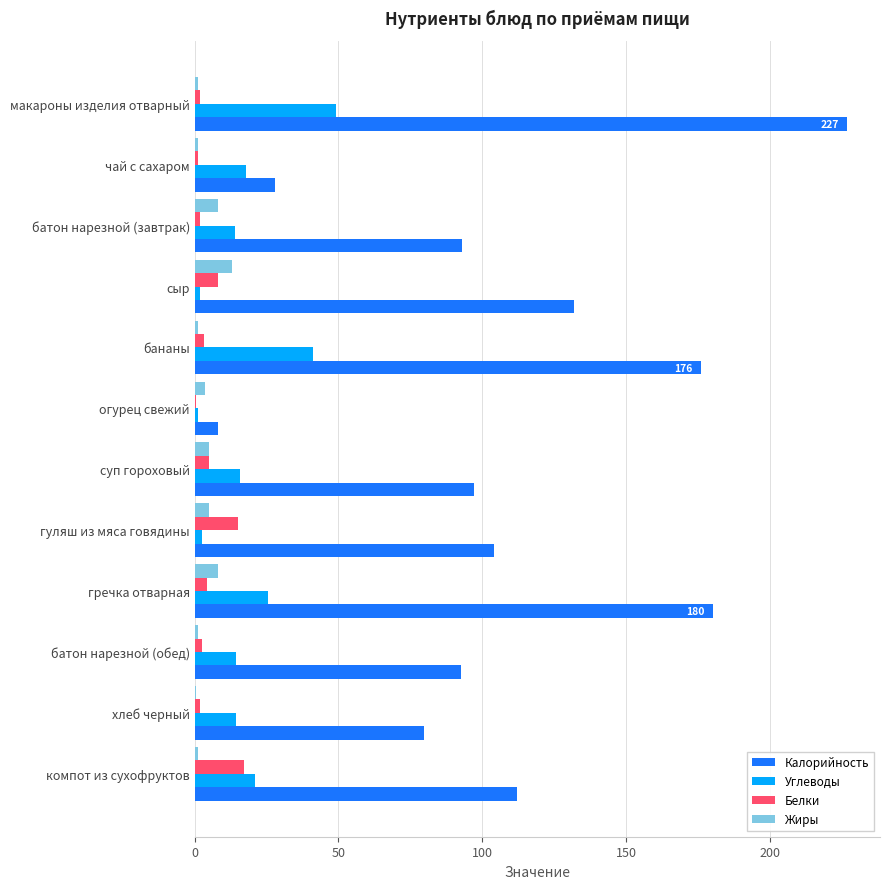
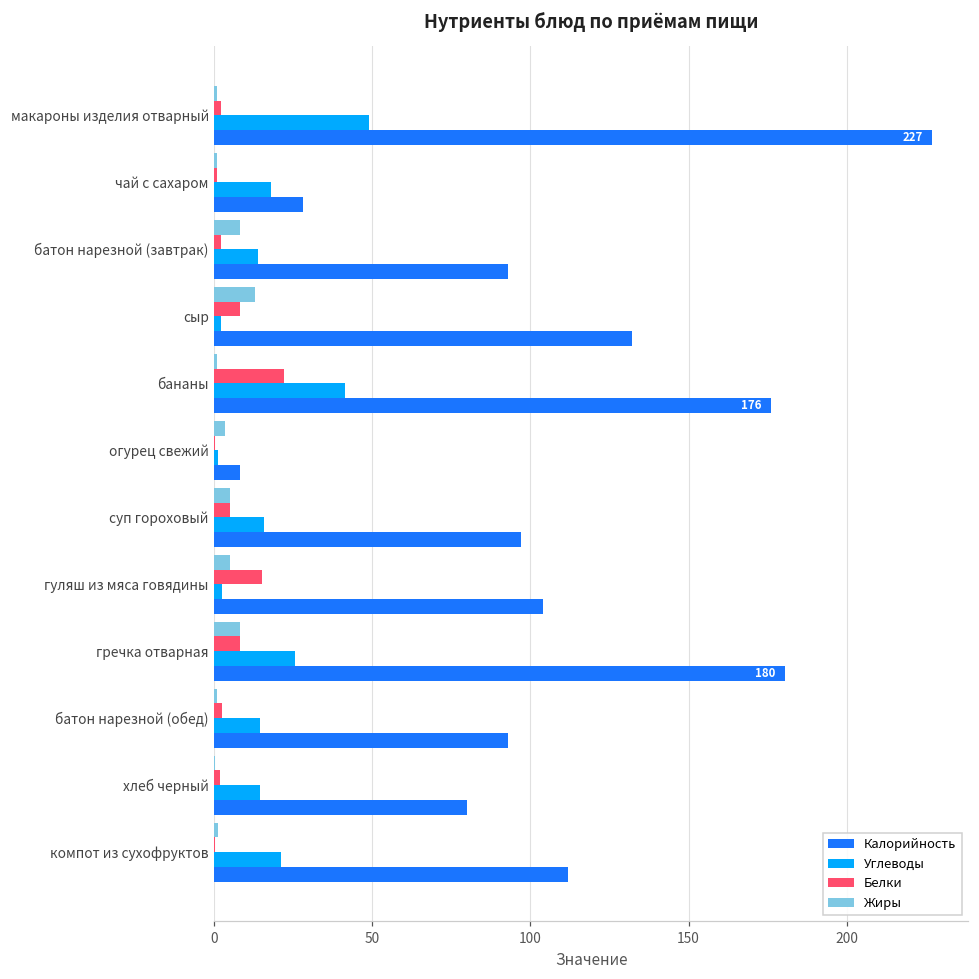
  {
    "Белки": {
      "макароны изделия отварный": 2,
      "чай с сахаром": 1,
      "батон нарезной (завтрак)": 2,
      "сыр": 8,
-     "бананы": 3,
+     "бананы": 22,
      "суп гороховый": 5,
      "гуляш из мяса говядины": 15,
-     "гречка отварная": 4,
+     "гречка отварная": 8,
      "батон нарезной (обед)": 2,
      "хлеб черный": 2,
-     "компот из сухофруктов": 17
+     "компот из сухофруктов": 0
    },
    "Жиры": {
      "макароны изделия отварный": 1,
      "чай с сахаром": 1,
      "батон нарезной (завтрак)": 8,
      "сыр": 13,
      "бананы": 1,
      "огурец свежий": 4,
      "суп гороховый": 5,
      "гуляш из мяса говядины": 5,
      "гречка отварная": 8,
      "батон нарезной (обед)": 1,
      "компот из сухофруктов": 1
    }
  }
